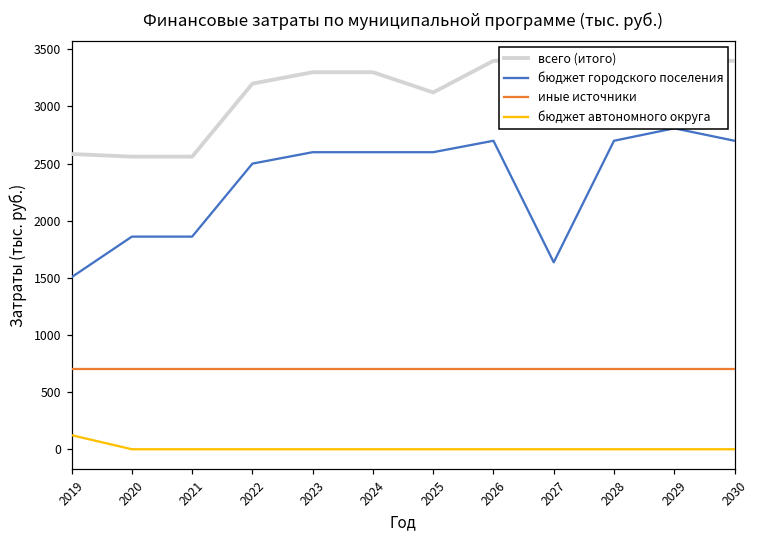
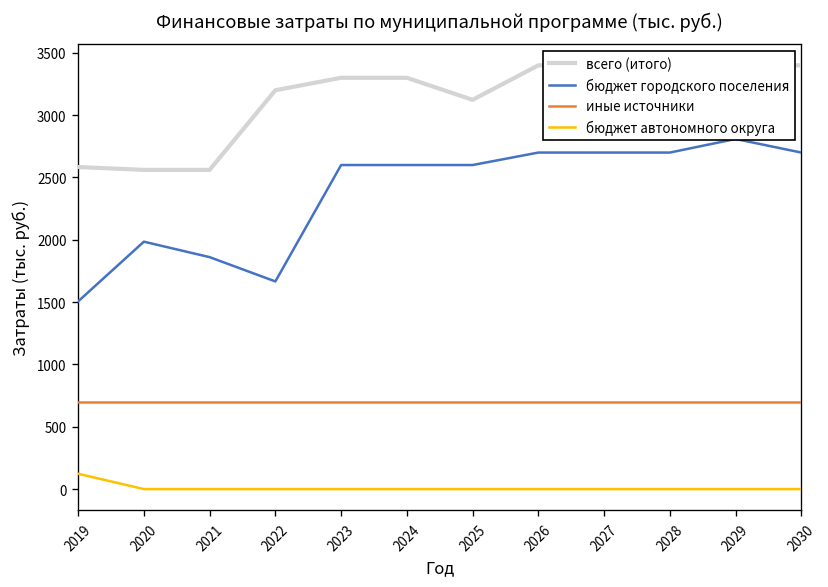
  {
    "всего (итого)": {
      "2019": 2580,
      "2020": 2560,
      "2021": 2560,
      "2022": 3200,
      "2023": 3300,
      "2024": 3300,
      "2025": 3120,
      "2026": 3400,
      "2030": 3400
    },
    "бюджет городского поселения": {
      "2019": 1510,
-     "2020": 1860,
+     "2020": 1990,
      "2021": 1860,
-     "2022": 2500,
+     "2022": 1670,
      "2023": 2600,
      "2024": 2600,
      "2025": 2600,
      "2026": 2700,
-     "2027": 1640,
+     "2027": 2700,
      "2028": 2700,
      "2029": 2810,
      "2030": 2700
    },
    "иные источники": {
      "2019": 700,
      "2020": 700,
      "2021": 700,
      "2022": 700,
      "2023": 700,
      "2024": 700,
      "2025": 700,
      "2026": 700,
      "2027": 700,
      "2028": 700,
      "2029": 700,
      "2030": 700
    },
    "бюджет автономного округа": {
      "2019": 120,
      "2020": 0,
      "2021": 0,
      "2022": 0,
      "2023": 0,
      "2024": 0,
      "2025": 0,
      "2026": 0,
      "2027": 0,
      "2028": 0,
      "2029": 0,
      "2030": 0
    }
  }
